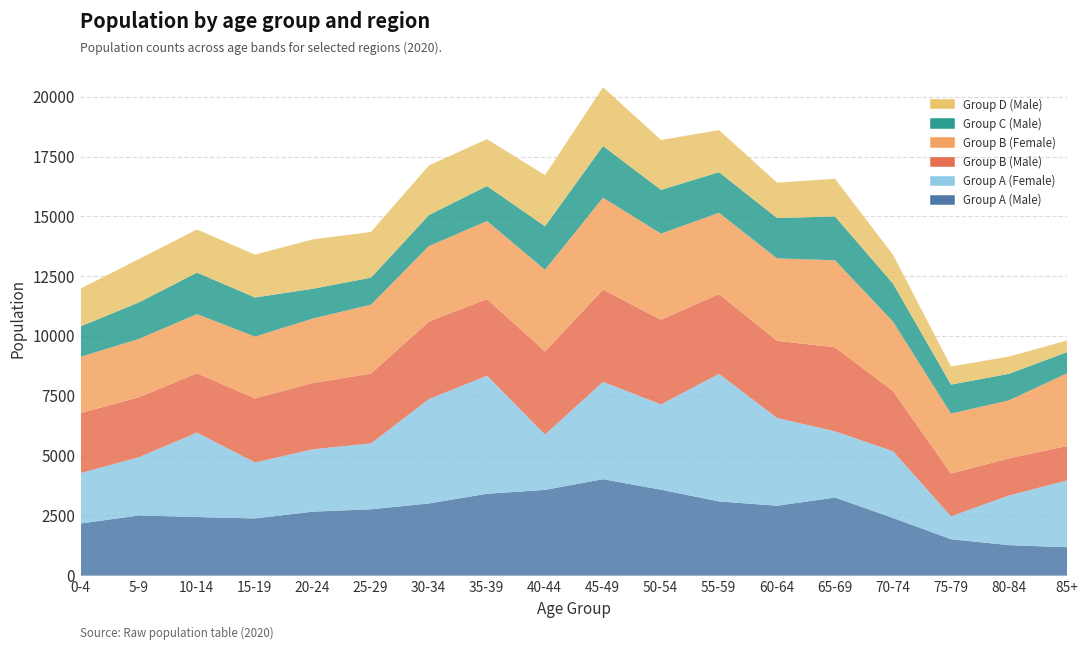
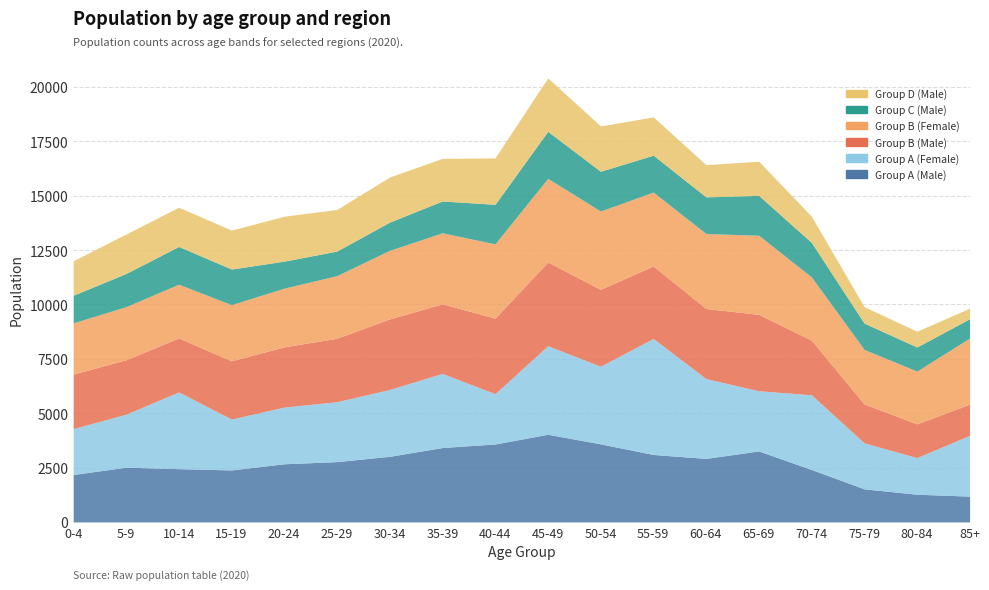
  {
    "Group A (Female)": {
      "0-4": 2100,
      "5-9": 2400,
      "10-14": 3500,
      "15-19": 2300,
      "20-24": 2600,
      "25-29": 2800,
-     "30-34": 4400,
-     "35-39": 4900,
+     "30-34": 3100,
+     "35-39": 3400,
      "40-44": 2300,
      "45-49": 4100,
      "50-54": 3600,
      "55-59": 5300,
      "60-64": 3700,
      "65-69": 2800,
-     "70-74": 2800,
-     "75-79": 1000,
-     "80-84": 2100,
+     "70-74": 3400,
+     "75-79": 2100,
+     "80-84": 1700,
      "85+": 2800
    }
  }
